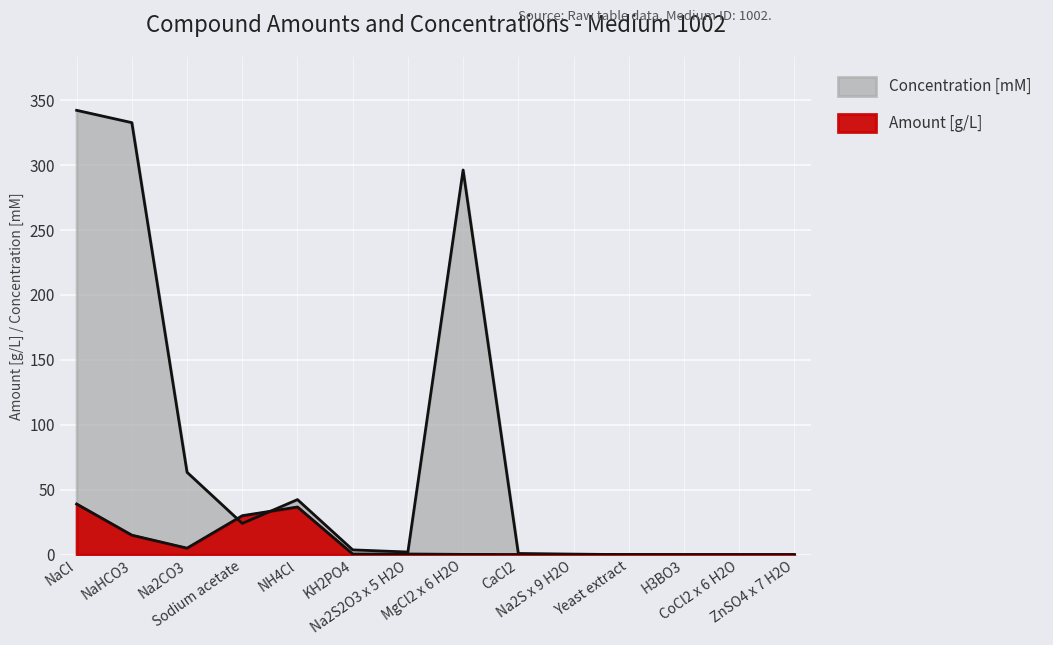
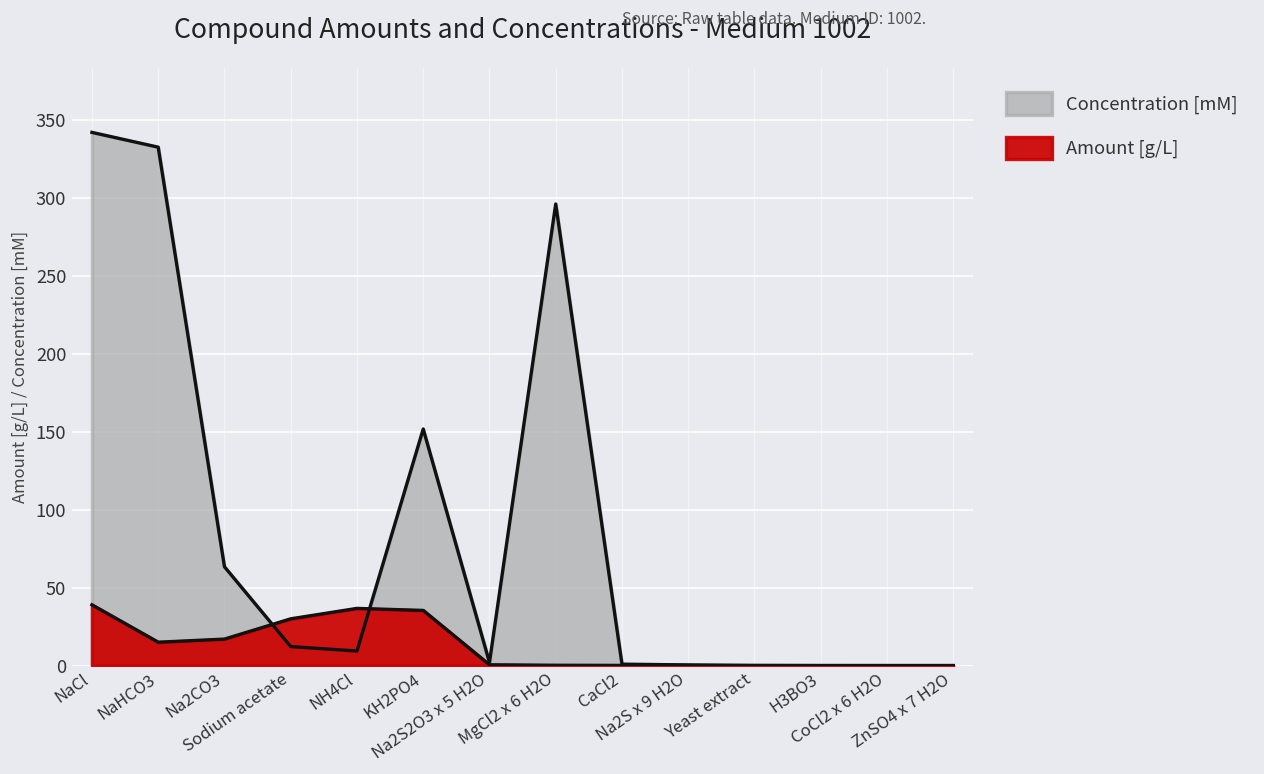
  {
    "Concentration [mM]": {
      "NaCl": 342,
      "NaHCO3": 333,
      "Na2CO3": 63,
-     "Sodium acetate": 24,
-     "NH4Cl": 42,
-     "KH2PO4": 4,
+     "Sodium acetate": 12,
+     "NH4Cl": 9,
+     "KH2PO4": 152,
      "MgCl2 x 6 H2O": 296
    },
    "Amount [g/L]": {
      "NaCl": 39,
      "NaHCO3": 15,
-     "Na2CO3": 5,
+     "Na2CO3": 17,
      "Sodium acetate": 30,
      "NH4Cl": 37,
-     "KH2PO4": 1,
+     "KH2PO4": 35,
      "MgCl2 x 6 H2O": 0
    }
  }
